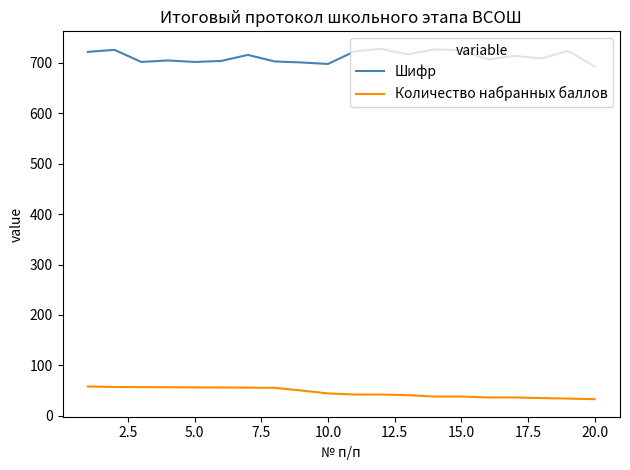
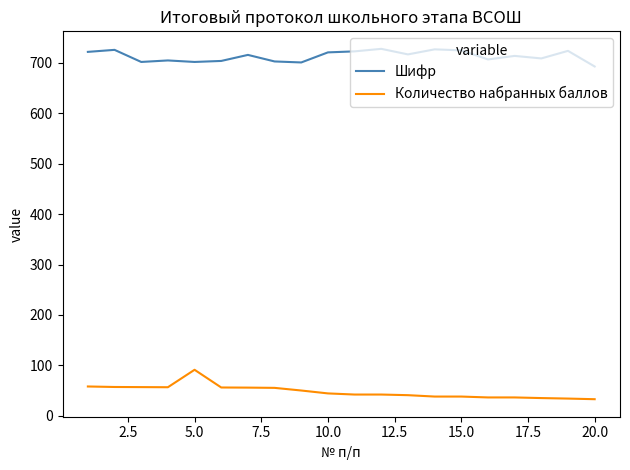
  {
    "Шифр": {
      "5.0": 700,
-     "10.0": 700
+     "10.0": 720
    },
    "Количество набранных баллов": {
-     "5.0": 60,
+     "5.0": 90,
      "10.0": 40,
      "15.0": 40,
      "20.0": 30
    }
  }
